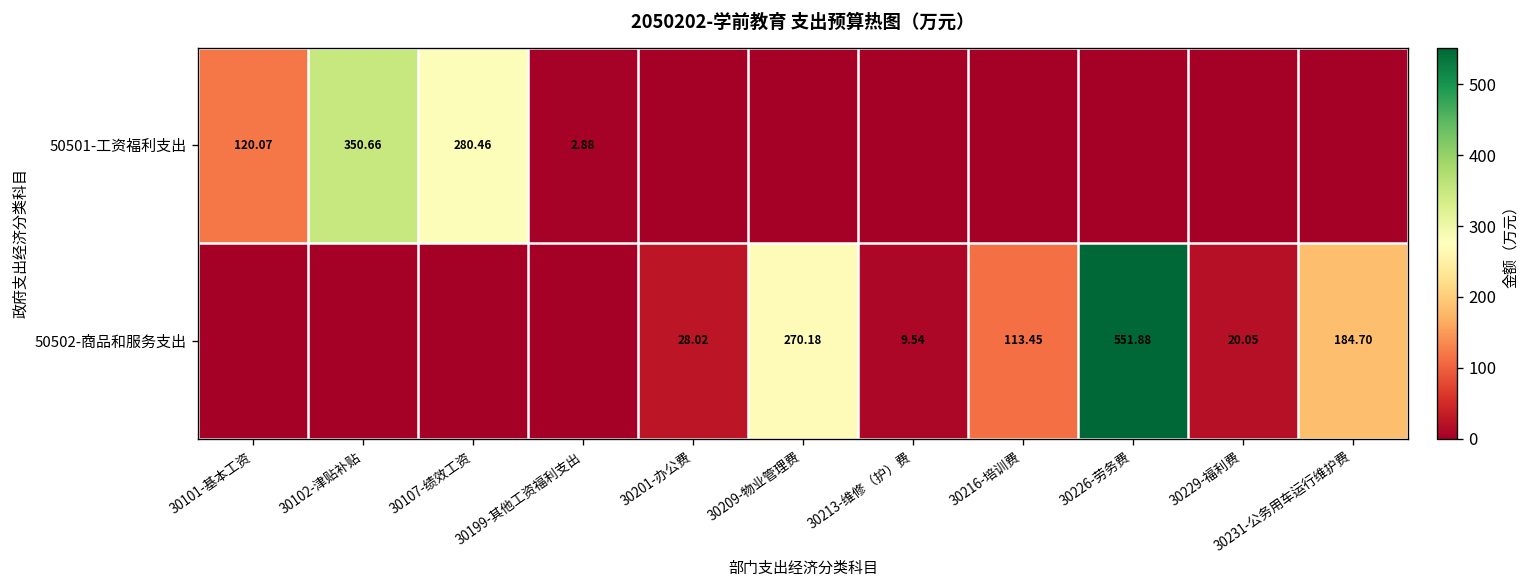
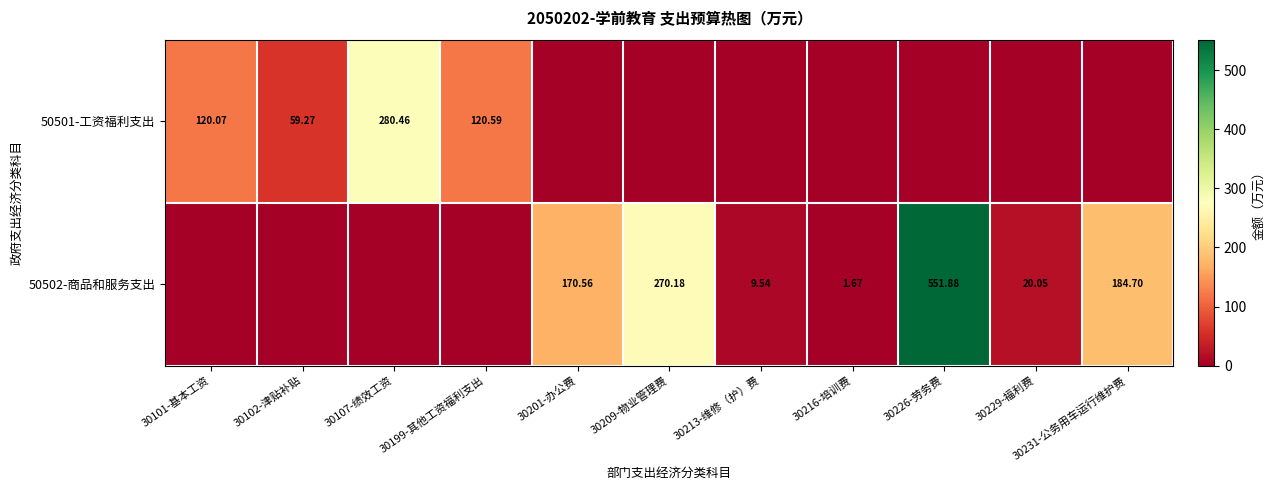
  {
    "50501-工资福利支出": {
      "30101-基本工资": 120.07,
-     "30102-津贴补贴": 350.66,
+     "30102-津贴补贴": 59.27,
      "30107-绩效工资": 280.46,
-     "30199-其他工资福利支出": 2.88
+     "30199-其他工资福利支出": 120.59
    },
    "50502-商品和服务支出": {
-     "30201-办公费": 28.02,
+     "30201-办公费": 170.56,
      "30209-物业管理费": 270.18,
      "30213-维修（护）费": 9.54,
-     "30216-培训费": 113.45,
+     "30216-培训费": 1.67,
      "30226-劳务费": 551.88,
      "30229-福利费": 20.05,
      "30231-公务用车运行维护费": 184.70
    }
  }
